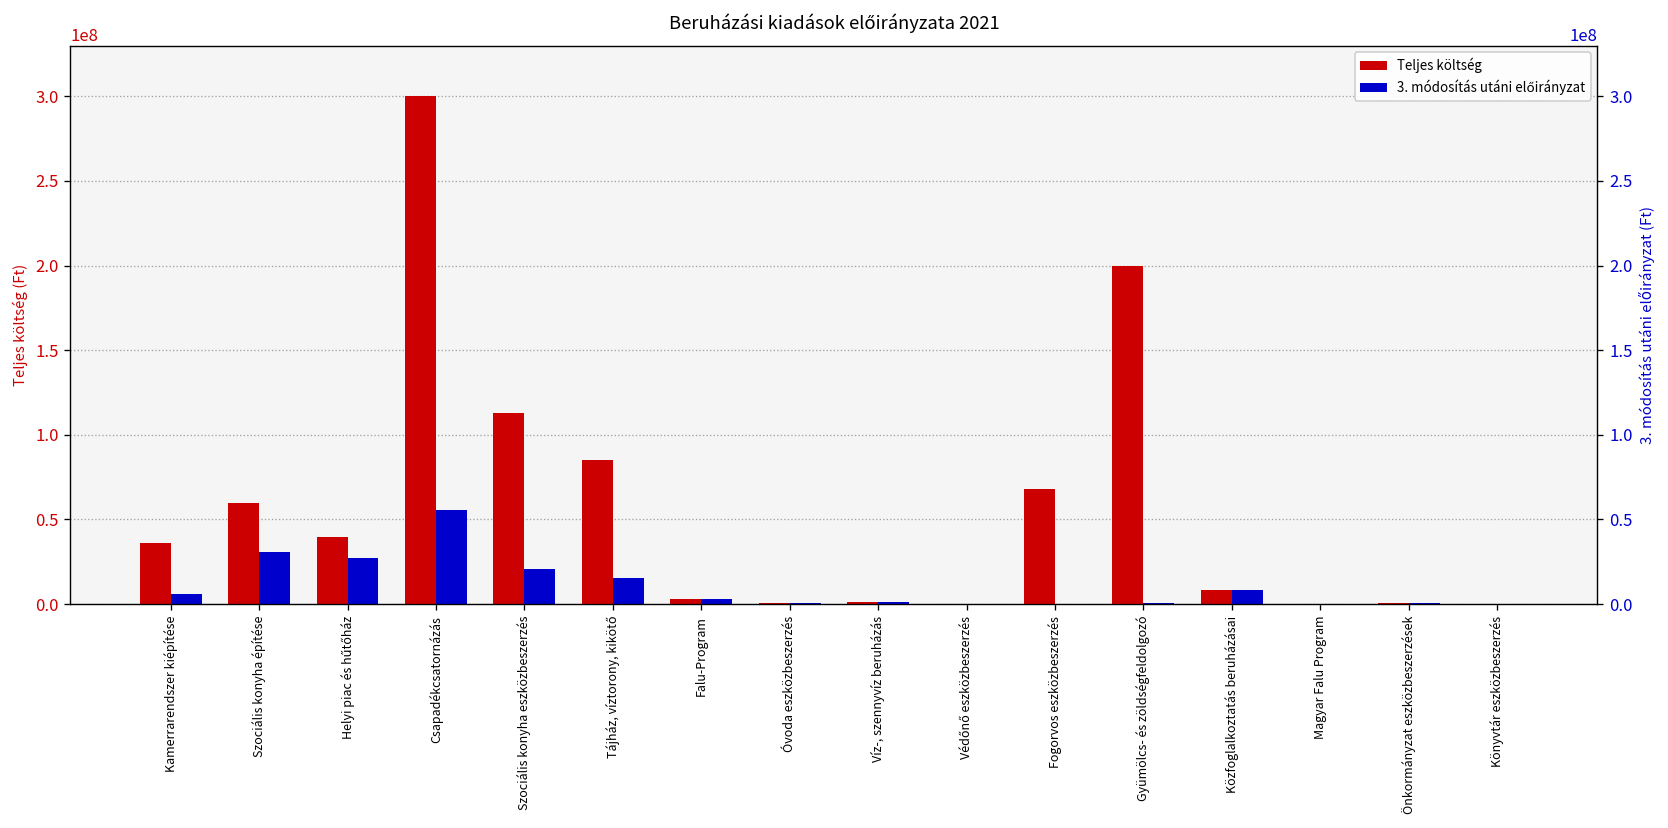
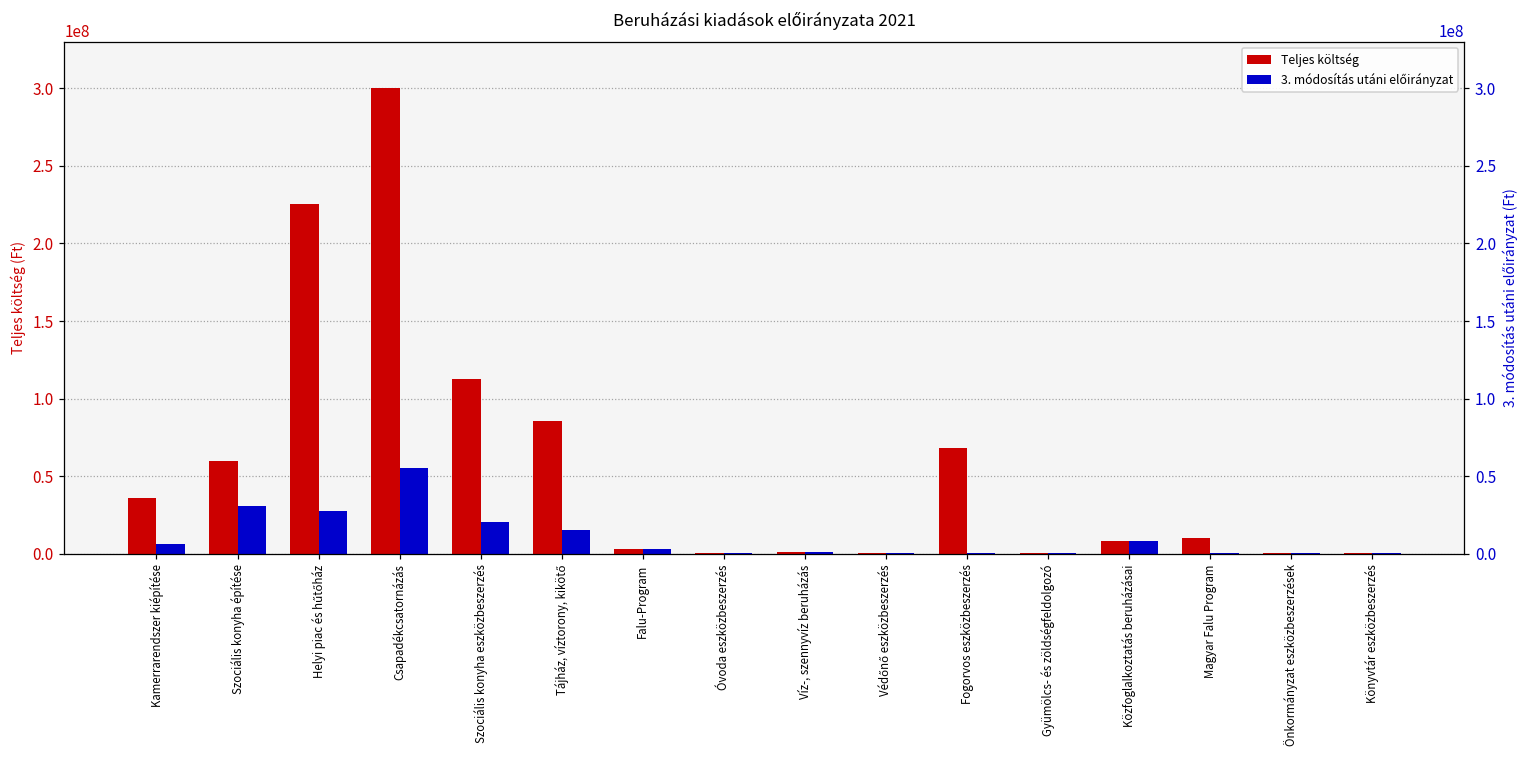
  {
    "Teljes költség": {
      "Kamerrarendszer kiépítése": 36000000,
      "Szociális konyha építése": 60000000,
-     "Helyi piac és hűtőház": 39000000,
+     "Helyi piac és hűtőház": 226000000,
      "Csapadékcsatornázás": 300000000,
      "Szociális konyha eszközbeszerzés": 113000000,
      "Tájház, víztorony, kikötő": 85000000,
      "Falu-Program": 3000000,
      "Fogorvos eszközbeszerzés": 68000000,
-     "Gyümölcs- és zöldségfeldolgozó": 200000000,
+     "Gyümölcs- és zöldségfeldolgozó": 1000000,
      "Közfoglalkoztatás beruházásai": 8000000,
-     "Magyar Falu Program": 0
+     "Magyar Falu Program": 10000000
    }
  }
